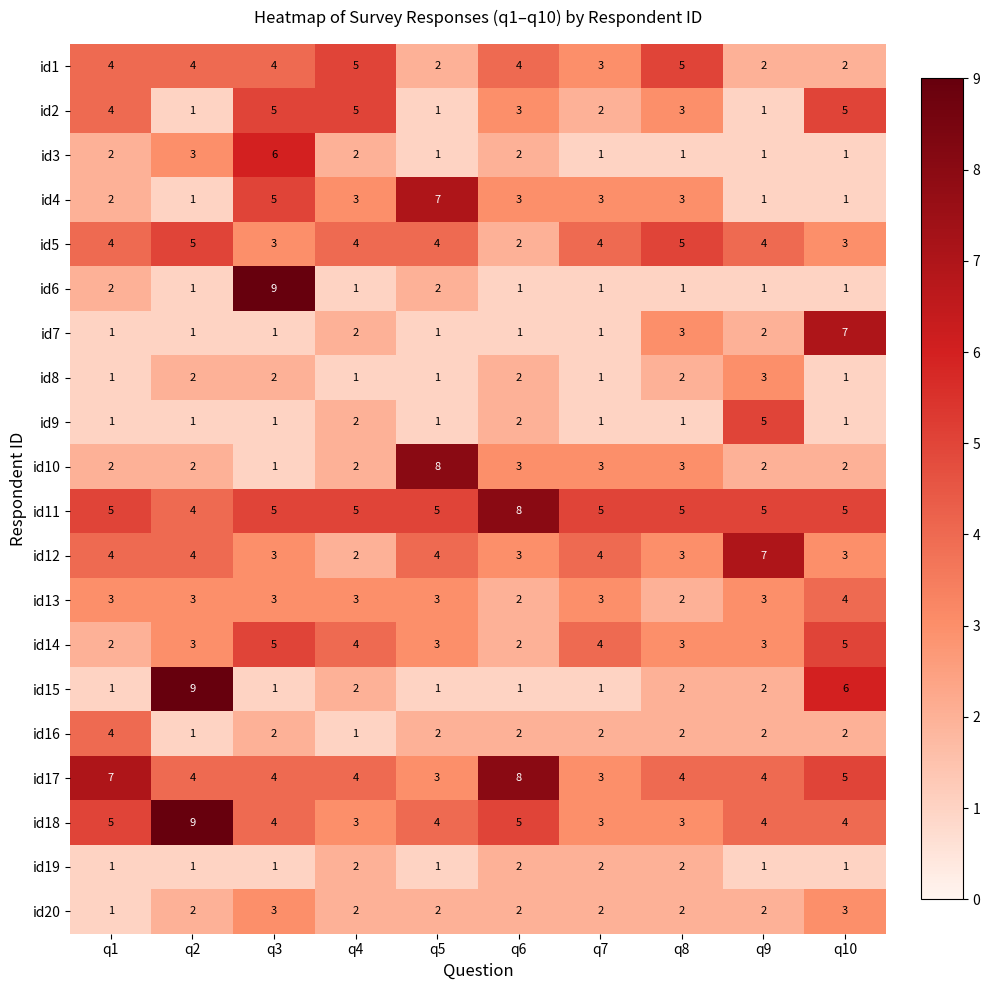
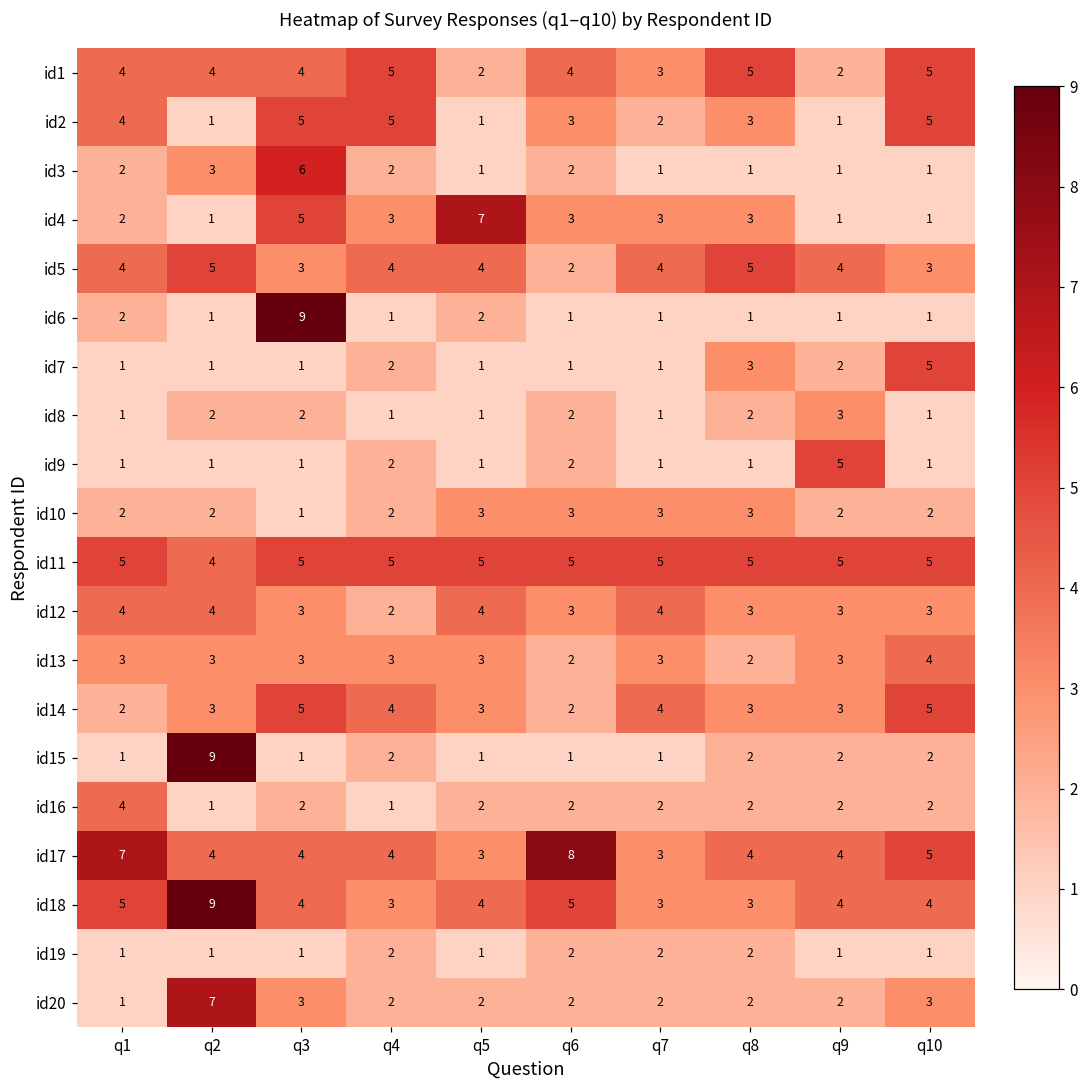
  {
    "id1": {
      "q1": 4,
      "q2": 4,
      "q3": 4,
      "q4": 5,
      "q5": 2,
      "q6": 4,
      "q7": 3,
      "q8": 5,
      "q9": 2,
-     "q10": 2
+     "q10": 5
    },
    "id2": {
      "q1": 4,
      "q2": 1,
      "q3": 5,
      "q4": 5,
      "q5": 1,
      "q6": 3,
      "q7": 2,
      "q8": 3,
      "q9": 1,
      "q10": 5
    },
    "id3": {
      "q1": 2,
      "q2": 3,
      "q3": 6,
      "q4": 2,
      "q5": 1,
      "q6": 2,
      "q7": 1,
      "q8": 1,
      "q9": 1,
      "q10": 1
    },
    "id4": {
      "q1": 2,
      "q2": 1,
      "q3": 5,
      "q4": 3,
      "q5": 7,
      "q6": 3,
      "q7": 3,
      "q8": 3,
      "q9": 1,
      "q10": 1
    },
    "id5": {
      "q1": 4,
      "q2": 5,
      "q3": 3,
      "q4": 4,
      "q5": 4,
      "q6": 2,
      "q7": 4,
      "q8": 5,
      "q9": 4,
      "q10": 3
    },
    "id6": {
      "q1": 2,
      "q2": 1,
      "q3": 9,
      "q4": 1,
      "q5": 2,
      "q6": 1,
      "q7": 1,
      "q8": 1,
      "q9": 1,
      "q10": 1
    },
    "id7": {
      "q1": 1,
      "q2": 1,
      "q3": 1,
      "q4": 2,
      "q5": 1,
      "q6": 1,
      "q7": 1,
      "q8": 3,
      "q9": 2,
-     "q10": 7
+     "q10": 5
    },
    "id8": {
      "q1": 1,
      "q2": 2,
      "q3": 2,
      "q4": 1,
      "q5": 1,
      "q6": 2,
      "q7": 1,
      "q8": 2,
      "q9": 3,
      "q10": 1
    },
    "id9": {
      "q1": 1,
      "q2": 1,
      "q3": 1,
      "q4": 2,
      "q5": 1,
      "q6": 2,
      "q7": 1,
      "q8": 1,
      "q9": 5,
      "q10": 1
    },
    "id10": {
      "q1": 2,
      "q2": 2,
      "q3": 1,
      "q4": 2,
-     "q5": 8,
+     "q5": 3,
      "q6": 3,
      "q7": 3,
      "q8": 3,
      "q9": 2,
      "q10": 2
    },
    "id11": {
      "q1": 5,
      "q2": 4,
      "q3": 5,
      "q4": 5,
      "q5": 5,
-     "q6": 8,
+     "q6": 5,
      "q7": 5,
      "q8": 5,
      "q9": 5,
      "q10": 5
    },
    "id12": {
      "q1": 4,
      "q2": 4,
      "q3": 3,
      "q4": 2,
      "q5": 4,
      "q6": 3,
      "q7": 4,
      "q8": 3,
-     "q9": 7,
+     "q9": 3,
      "q10": 3
    },
    "id13": {
      "q1": 3,
      "q2": 3,
      "q3": 3,
      "q4": 3,
      "q5": 3,
      "q6": 2,
      "q7": 3,
      "q8": 2,
      "q9": 3,
      "q10": 4
    },
    "id14": {
      "q1": 2,
      "q2": 3,
      "q3": 5,
      "q4": 4,
      "q5": 3,
      "q6": 2,
      "q7": 4,
      "q8": 3,
      "q9": 3,
      "q10": 5
    },
    "id15": {
      "q1": 1,
      "q2": 9,
      "q3": 1,
      "q4": 2,
      "q5": 1,
      "q6": 1,
      "q7": 1,
      "q8": 2,
      "q9": 2,
-     "q10": 6
+     "q10": 2
    },
    "id16": {
      "q1": 4,
      "q2": 1,
      "q3": 2,
      "q4": 1,
      "q5": 2,
      "q6": 2,
      "q7": 2,
      "q8": 2,
      "q9": 2,
      "q10": 2
    },
    "id17": {
      "q1": 7,
      "q2": 4,
      "q3": 4,
      "q4": 4,
      "q5": 3,
      "q6": 8,
      "q7": 3,
      "q8": 4,
      "q9": 4,
      "q10": 5
    },
    "id18": {
      "q1": 5,
      "q2": 9,
      "q3": 4,
      "q4": 3,
      "q5": 4,
      "q6": 5,
      "q7": 3,
      "q8": 3,
      "q9": 4,
      "q10": 4
    },
    "id19": {
      "q1": 1,
      "q2": 1,
      "q3": 1,
      "q4": 2,
      "q5": 1,
      "q6": 2,
      "q7": 2,
      "q8": 2,
      "q9": 1,
      "q10": 1
    },
    "id20": {
      "q1": 1,
-     "q2": 2,
+     "q2": 7,
      "q3": 3,
      "q4": 2,
      "q5": 2,
      "q6": 2,
      "q7": 2,
      "q8": 2,
      "q9": 2,
      "q10": 3
    }
  }
